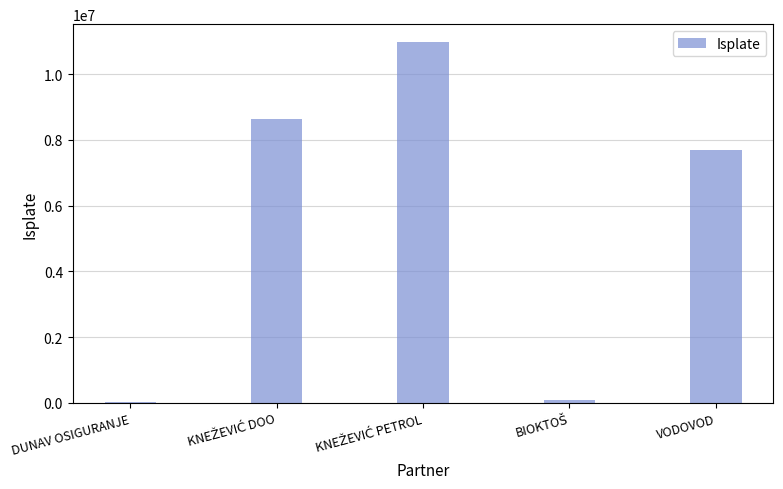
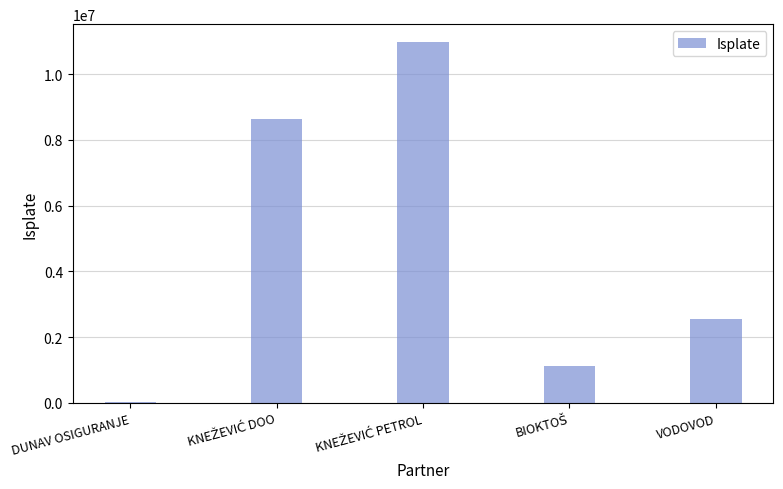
  {
    "KNEŽEVIĆ DOO": 8600000,
    "KNEŽEVIĆ PETROL": 11000000,
-   "BIOKTOŠ": 100000,
-   "VODOVOD": 7700000
+   "BIOKTOŠ": 1100000,
+   "VODOVOD": 2500000
  }
